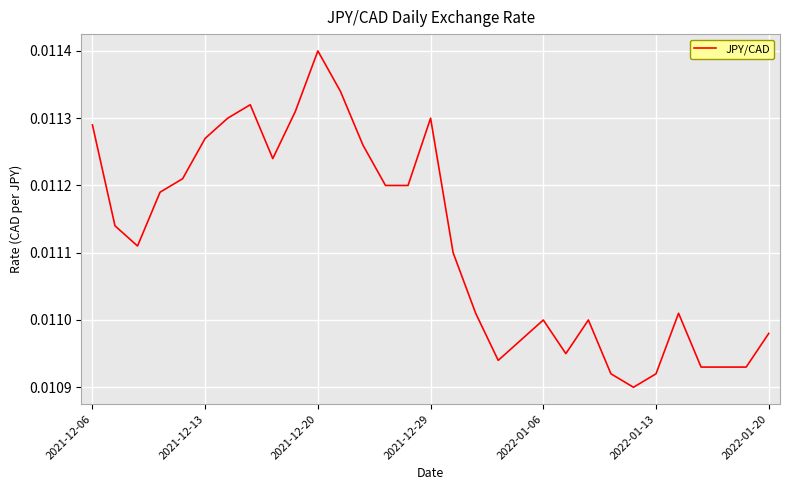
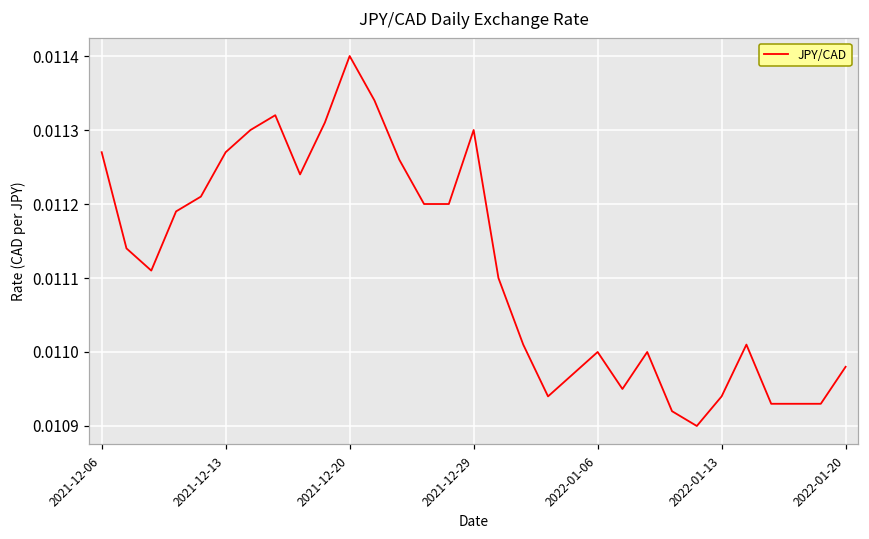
  {
-   "2021-12-06": 0.01129,
+   "2021-12-06": 0.01127,
    "2021-12-13": 0.01127,
    "2021-12-20": 0.01140,
    "2021-12-29": 0.01130,
    "2022-01-06": 0.01100,
-   "2022-01-13": 0.01092,
+   "2022-01-13": 0.01094,
    "2022-01-20": 0.01098
  }
